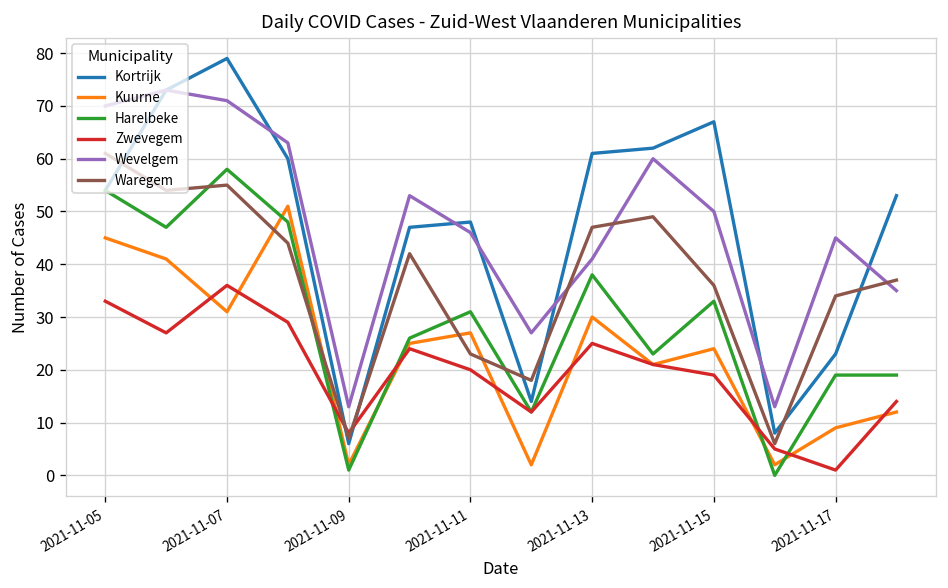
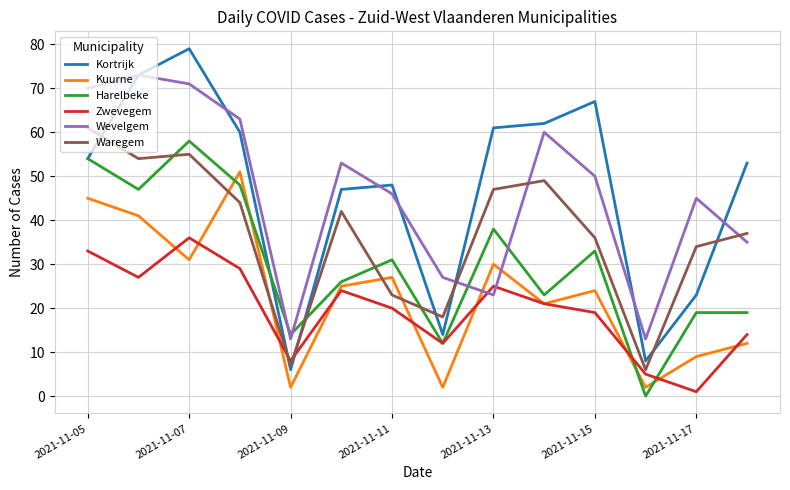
  {
    "Kortrijk": {
      "2021-11-07": 79,
      "2021-11-09": 6,
      "2021-11-11": 48,
      "2021-11-13": 61,
      "2021-11-15": 67,
      "2021-11-17": 23
    },
    "Kuurne": {
      "2021-11-05": 45,
      "2021-11-07": 31,
      "2021-11-09": 2,
      "2021-11-11": 27,
      "2021-11-13": 30,
      "2021-11-15": 24,
      "2021-11-17": 9
    },
    "Harelbeke": {
      "2021-11-07": 58,
-     "2021-11-09": 1,
+     "2021-11-09": 14,
      "2021-11-11": 31,
      "2021-11-13": 38,
      "2021-11-15": 33,
      "2021-11-17": 19
    },
    "Zwevegem": {
      "2021-11-05": 33,
      "2021-11-07": 36,
      "2021-11-09": 8,
      "2021-11-11": 20,
      "2021-11-13": 25,
      "2021-11-15": 19,
      "2021-11-17": 1
    },
    "Wevelgem": {
      "2021-11-07": 71,
      "2021-11-09": 13,
      "2021-11-11": 46,
-     "2021-11-13": 41,
+     "2021-11-13": 23,
      "2021-11-15": 50,
      "2021-11-17": 45
    },
    "Waregem": {
      "2021-11-07": 55,
      "2021-11-09": 7,
      "2021-11-11": 23,
      "2021-11-13": 47,
      "2021-11-15": 36,
      "2021-11-17": 34
    }
  }
